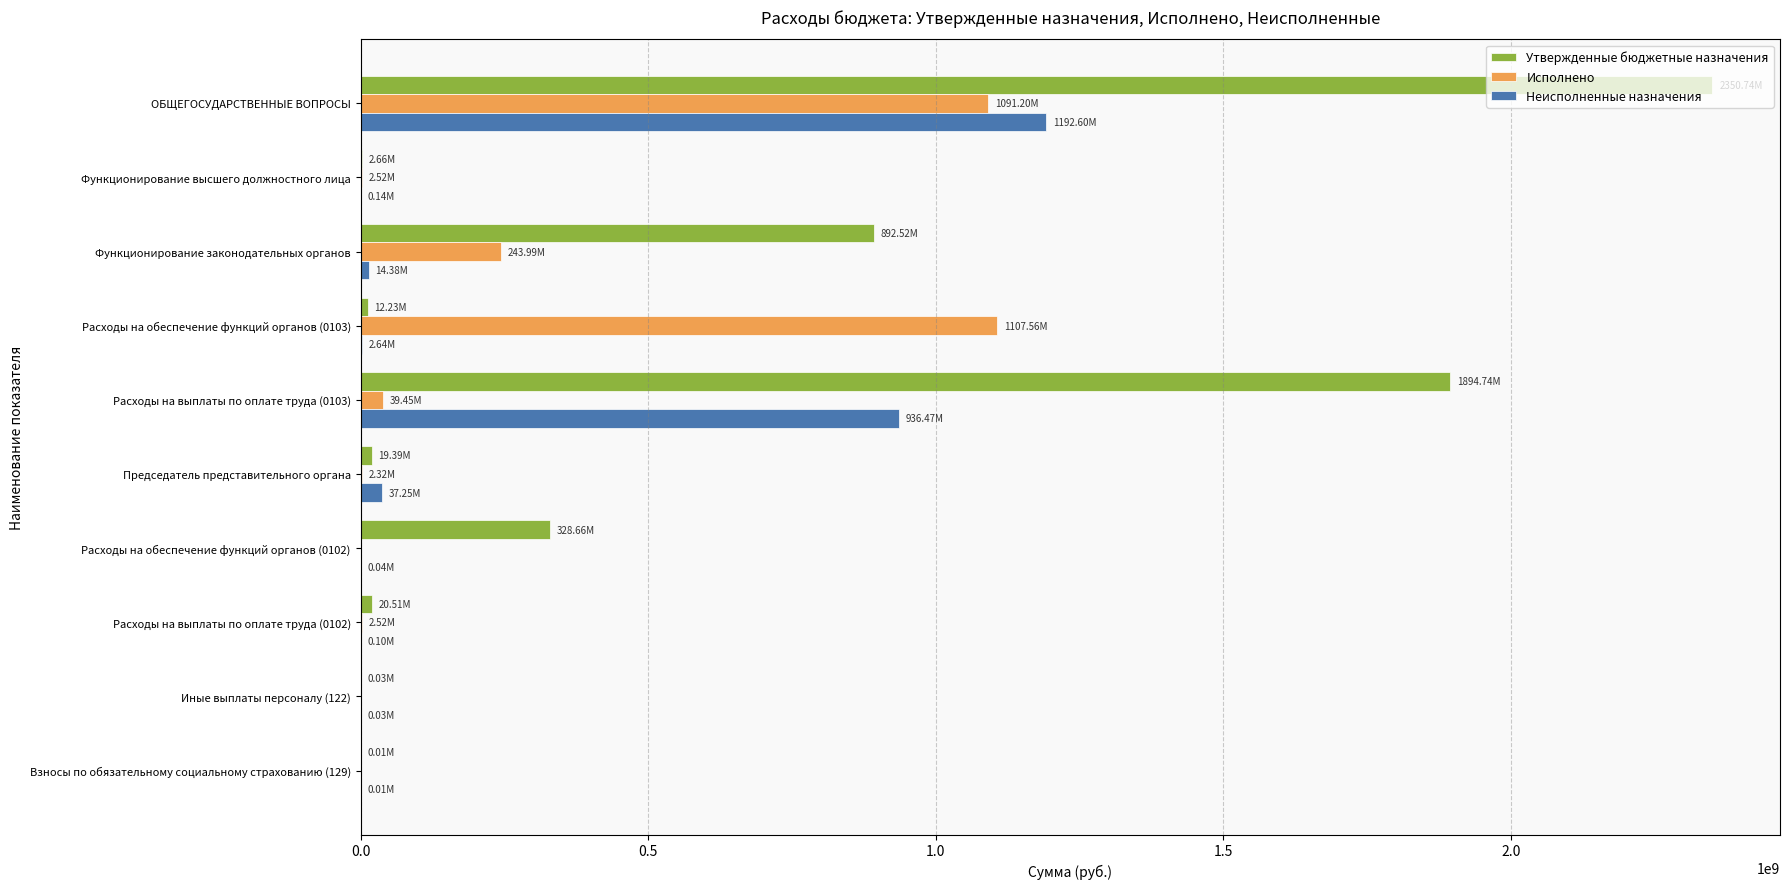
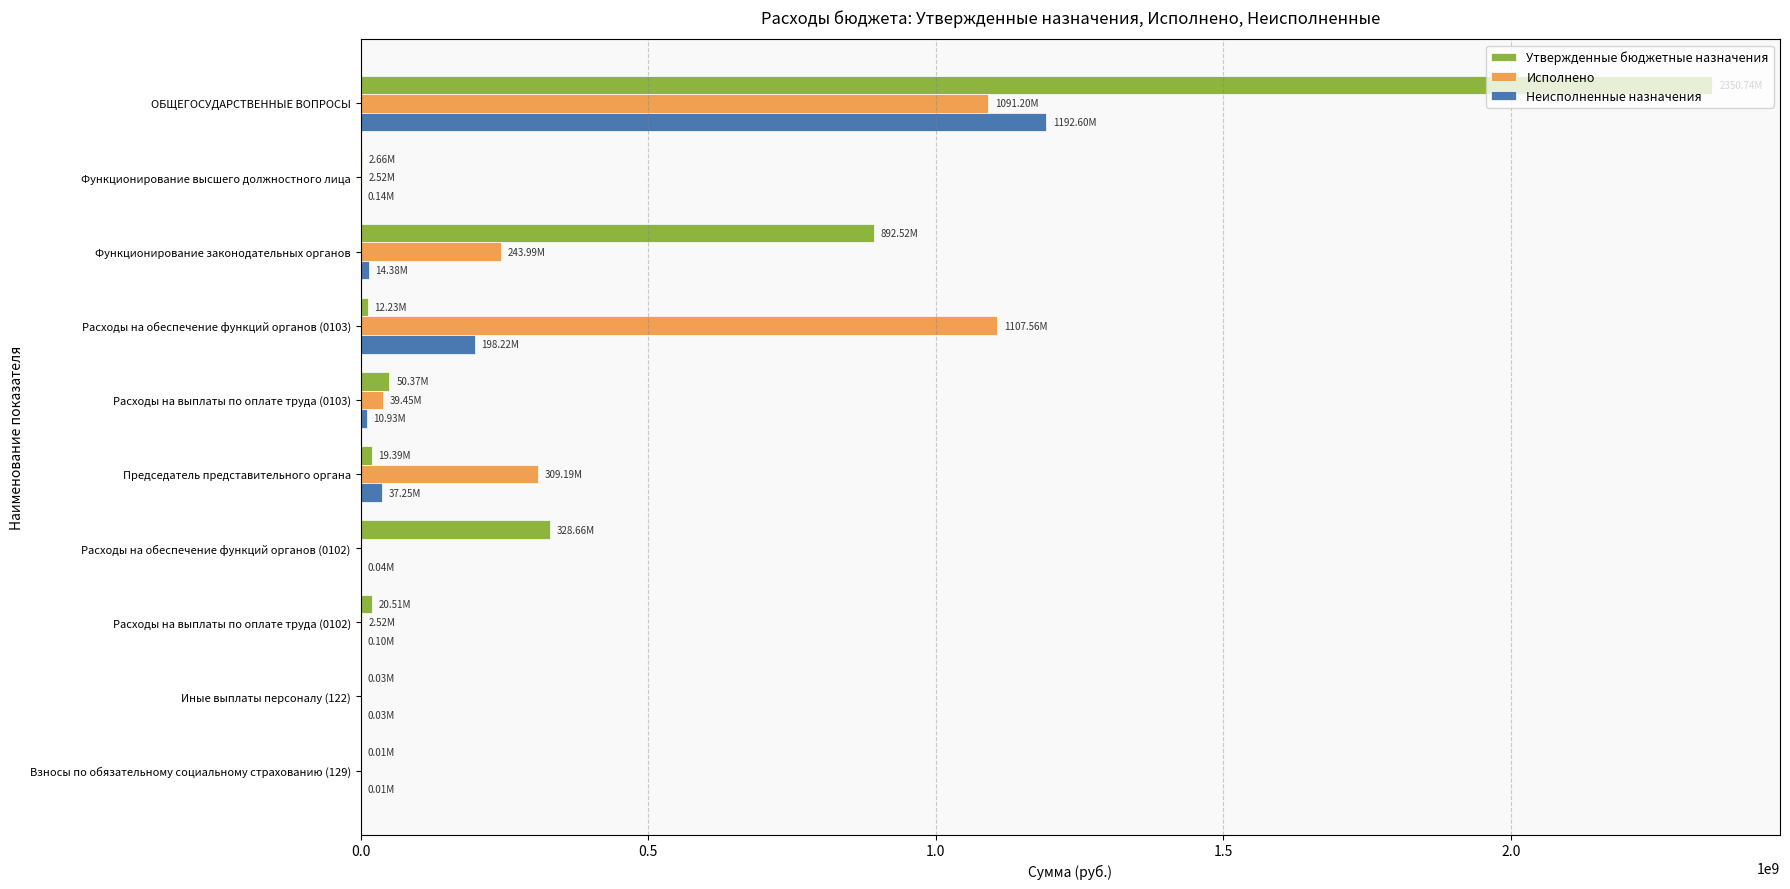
  {
    "Утвержденные бюджетные назначения": {
      "Функционирование высшего должностного лица": "2.66M",
      "Функционирование законодательных органов": "892.52M",
      "Расходы на обеспечение функций органов (0103)": "12.23M",
-     "Расходы на выплаты по оплате труда (0103)": "1894.74M",
+     "Расходы на выплаты по оплате труда (0103)": "50.37M",
      "Председатель представительного органа": "19.39M",
      "Расходы на обеспечение функций органов (0102)": "328.66M",
      "Расходы на выплаты по оплате труда (0102)": "20.51M",
      "Иные выплаты персоналу (122)": "0.03M",
      "Взносы по обязательному социальному страхованию (129)": "0.01M"
    },
    "Исполнено": {
      "ОБЩЕГОСУДАРСТВЕННЫЕ ВОПРОСЫ": "1091.20M",
      "Функционирование высшего должностного лица": "2.52M",
      "Функционирование законодательных органов": "243.99M",
      "Расходы на обеспечение функций органов (0103)": "1107.56M",
      "Расходы на выплаты по оплате труда (0103)": "39.45M",
-     "Председатель представительного органа": "2.32M",
+     "Председатель представительного органа": "309.19M",
      "Расходы на выплаты по оплате труда (0102)": "2.52M"
    },
    "Неисполненные назначения": {
      "ОБЩЕГОСУДАРСТВЕННЫЕ ВОПРОСЫ": "1192.60M",
      "Функционирование высшего должностного лица": "0.14M",
      "Функционирование законодательных органов": "14.38M",
-     "Расходы на обеспечение функций органов (0103)": "2.64M",
-     "Расходы на выплаты по оплате труда (0103)": "936.47M",
+     "Расходы на обеспечение функций органов (0103)": "198.22M",
+     "Расходы на выплаты по оплате труда (0103)": "10.93M",
      "Председатель представительного органа": "37.25M",
      "Расходы на обеспечение функций органов (0102)": "0.04M",
      "Расходы на выплаты по оплате труда (0102)": "0.10M",
      "Иные выплаты персоналу (122)": "0.03M",
      "Взносы по обязательному социальному страхованию (129)": "0.01M"
    }
  }
